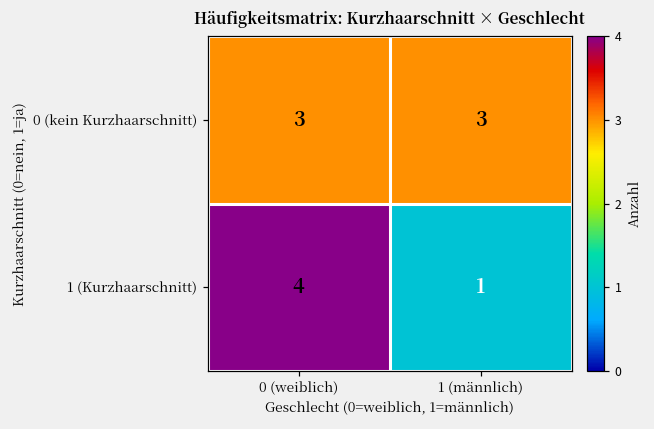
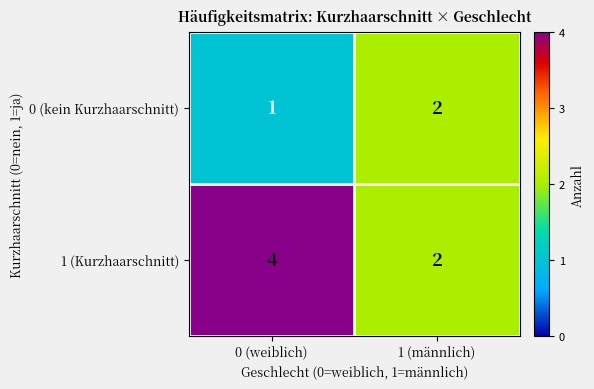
  {
    "0 (kein Kurzhaarschnitt)": {
-     "0 (weiblich)": 3,
-     "1 (männlich)": 3
+     "0 (weiblich)": 1,
+     "1 (männlich)": 2
    },
    "1 (Kurzhaarschnitt)": {
      "0 (weiblich)": 4,
-     "1 (männlich)": 1
+     "1 (männlich)": 2
    }
  }
